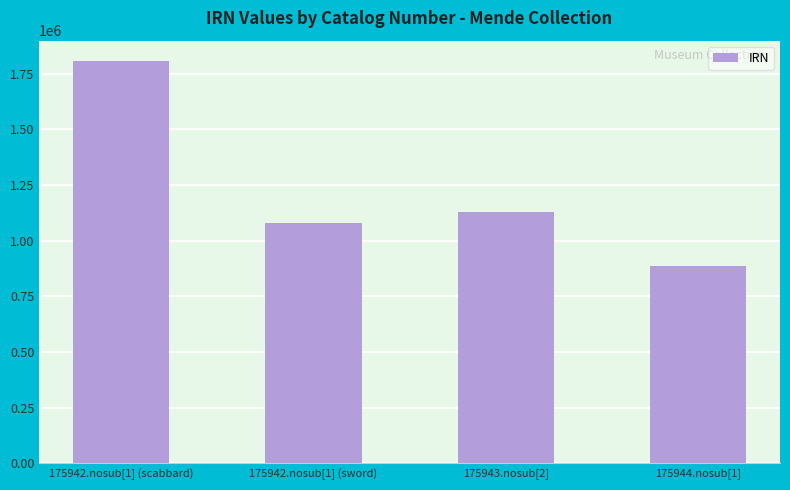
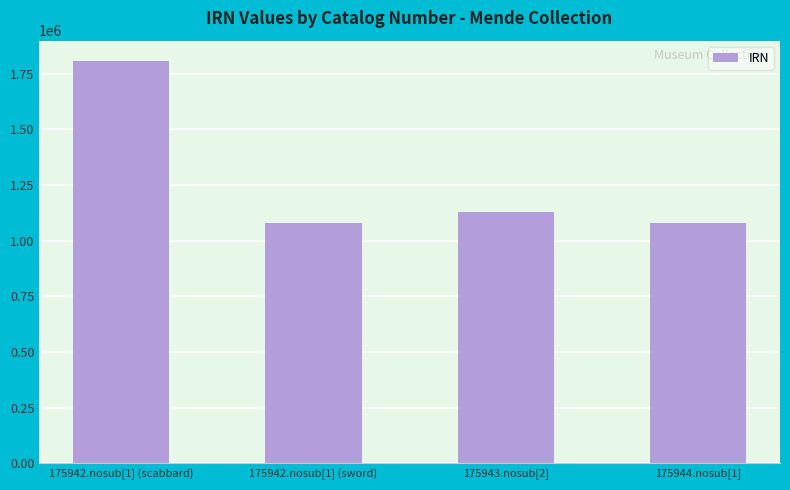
  {
    "175942.nosub[1] (scabbard)": 1810000,
    "175942.nosub[1] (sword)": 1080000,
    "175943.nosub[2]": 1130000,
-   "175944.nosub[1]": 890000
+   "175944.nosub[1]": 1080000
  }
